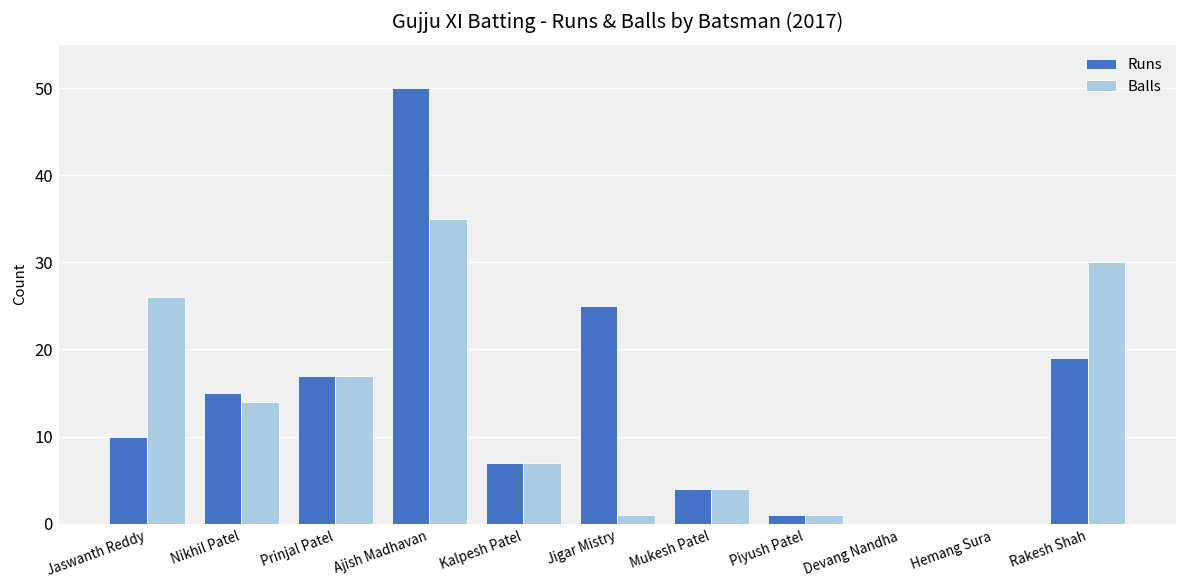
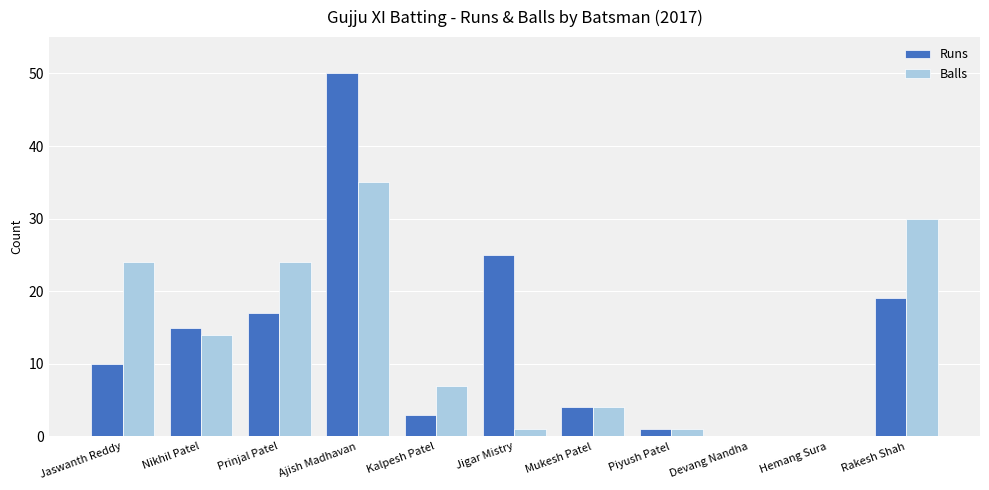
  {
    "Runs": {
      "Jaswanth Reddy": 10,
      "Nikhil Patel": 15,
      "Prinjal Patel": 17,
      "Ajish Madhavan": 50,
-     "Kalpesh Patel": 7,
+     "Kalpesh Patel": 3,
      "Jigar Mistry": 25,
      "Mukesh Patel": 4,
      "Piyush Patel": 1,
      "Devang Nandha": 0,
      "Hemang Sura": 0,
      "Rakesh Shah": 19
    },
    "Balls": {
-     "Jaswanth Reddy": 26,
+     "Jaswanth Reddy": 24,
      "Nikhil Patel": 14,
-     "Prinjal Patel": 17,
+     "Prinjal Patel": 24,
      "Ajish Madhavan": 35,
      "Kalpesh Patel": 7,
      "Jigar Mistry": 1,
      "Mukesh Patel": 4,
      "Piyush Patel": 1,
      "Devang Nandha": 0,
      "Hemang Sura": 0,
      "Rakesh Shah": 30
    }
  }
